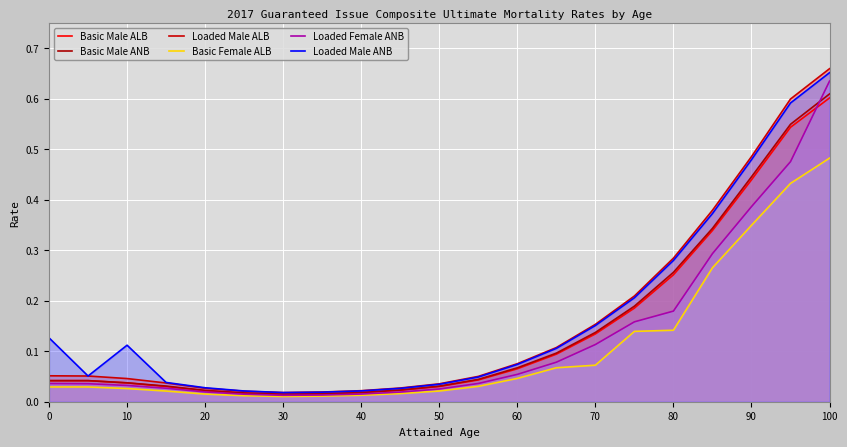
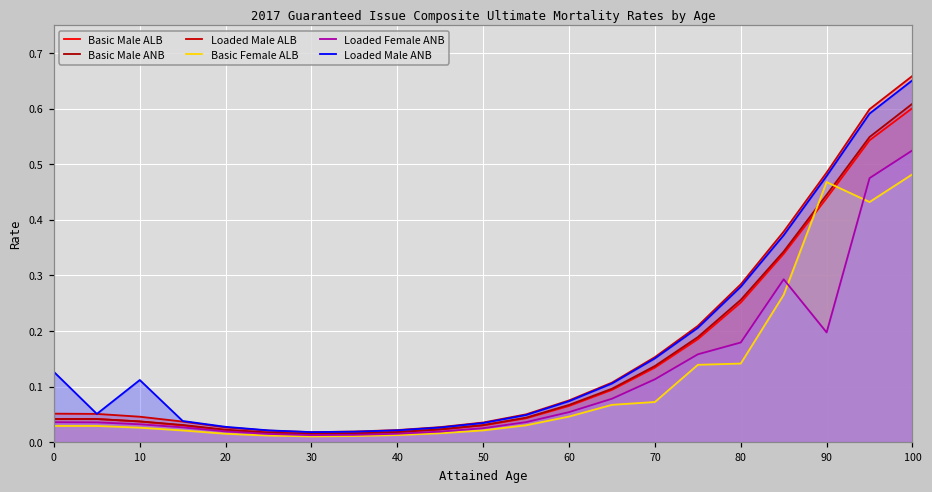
  {
    "Basic Female ALB": {
      "0": 0.03,
      "10": 0.03,
      "60": 0.05,
      "70": 0.07,
      "80": 0.14,
-     "90": 0.35,
+     "90": 0.47,
      "100": 0.48
    },
    "Loaded Female ANB": {
      "0": 0.04,
      "60": 0.05,
      "70": 0.11,
      "80": 0.18,
-     "90": 0.39,
-     "100": 0.63
+     "90": 0.20,
+     "100": 0.53
    },
    "Loaded Male ANB": {
      "0": 0.13,
      "10": 0.11,
      "90": 0.48,
      "100": 0.65
    }
  }
